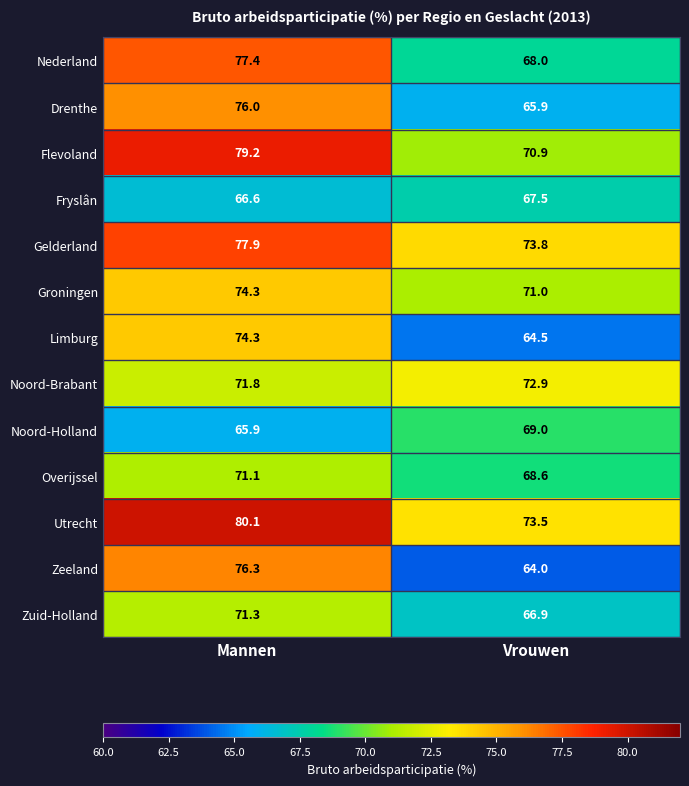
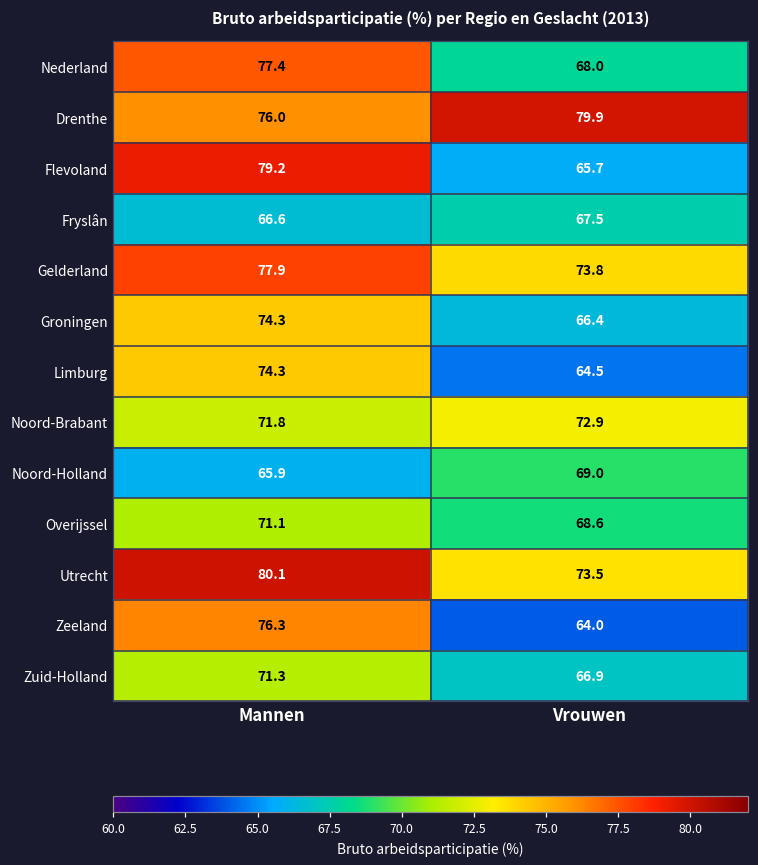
  {
    "Nederland": {
      "Mannen": 77.4,
      "Vrouwen": 68.0
    },
    "Drenthe": {
      "Mannen": 76.0,
-     "Vrouwen": 65.9
+     "Vrouwen": 79.9
    },
    "Flevoland": {
      "Mannen": 79.2,
-     "Vrouwen": 70.9
+     "Vrouwen": 65.7
    },
    "Fryslân": {
      "Mannen": 66.6,
      "Vrouwen": 67.5
    },
    "Gelderland": {
      "Mannen": 77.9,
      "Vrouwen": 73.8
    },
    "Groningen": {
      "Mannen": 74.3,
-     "Vrouwen": 71.0
+     "Vrouwen": 66.4
    },
    "Limburg": {
      "Mannen": 74.3,
      "Vrouwen": 64.5
    },
    "Noord-Brabant": {
      "Mannen": 71.8,
      "Vrouwen": 72.9
    },
    "Noord-Holland": {
      "Mannen": 65.9,
      "Vrouwen": 69.0
    },
    "Overijssel": {
      "Mannen": 71.1,
      "Vrouwen": 68.6
    },
    "Utrecht": {
      "Mannen": 80.1,
      "Vrouwen": 73.5
    },
    "Zeeland": {
      "Mannen": 76.3,
      "Vrouwen": 64.0
    },
    "Zuid-Holland": {
      "Mannen": 71.3,
      "Vrouwen": 66.9
    }
  }
